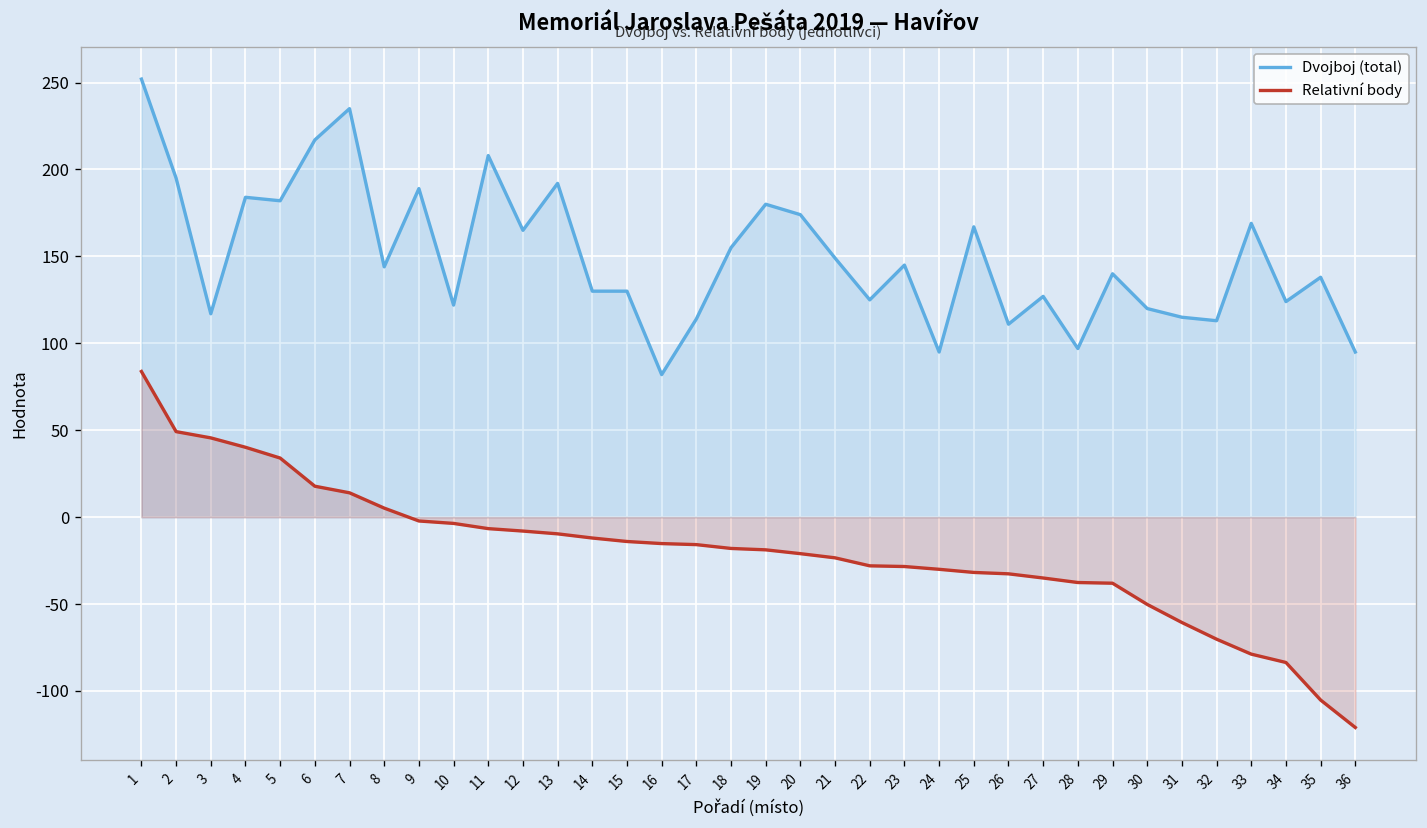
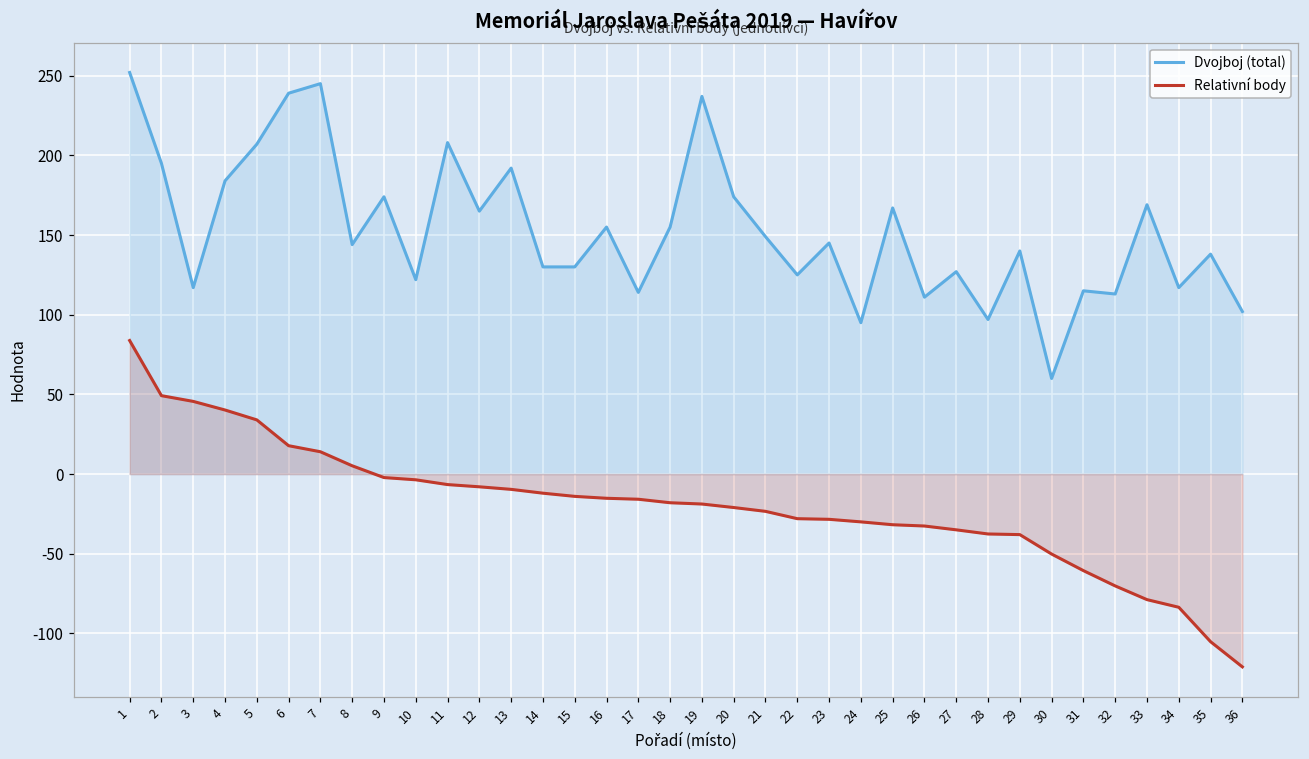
  {
    "Dvojboj (total)": {
      "1": 252,
      "2": 195,
      "3": 117,
      "4": 184,
-     "5": 182,
-     "6": 217,
-     "7": 235,
+     "5": 207,
+     "6": 239,
+     "7": 245,
      "8": 144,
-     "9": 189,
+     "9": 174,
      "10": 122,
      "11": 208,
      "12": 165,
      "13": 192,
      "14": 130,
      "15": 130,
-     "16": 82,
+     "16": 155,
      "17": 114,
      "18": 155,
-     "19": 180,
+     "19": 237,
      "20": 174,
      "21": 149,
      "22": 125,
      "23": 145,
      "24": 95,
      "25": 167,
      "26": 111,
      "27": 127,
      "28": 97,
      "29": 140,
-     "30": 120,
+     "30": 60,
      "31": 115,
      "32": 113,
      "33": 169,
-     "34": 124,
+     "34": 117,
      "35": 138,
-     "36": 95
+     "36": 102
    }
  }
